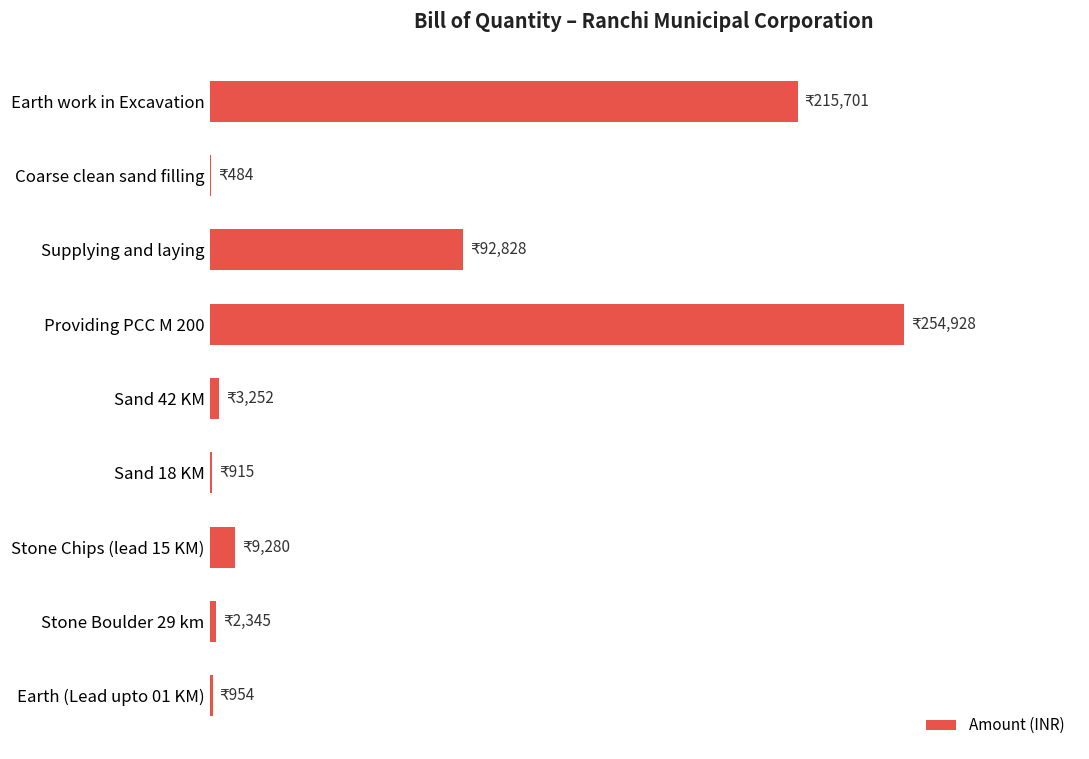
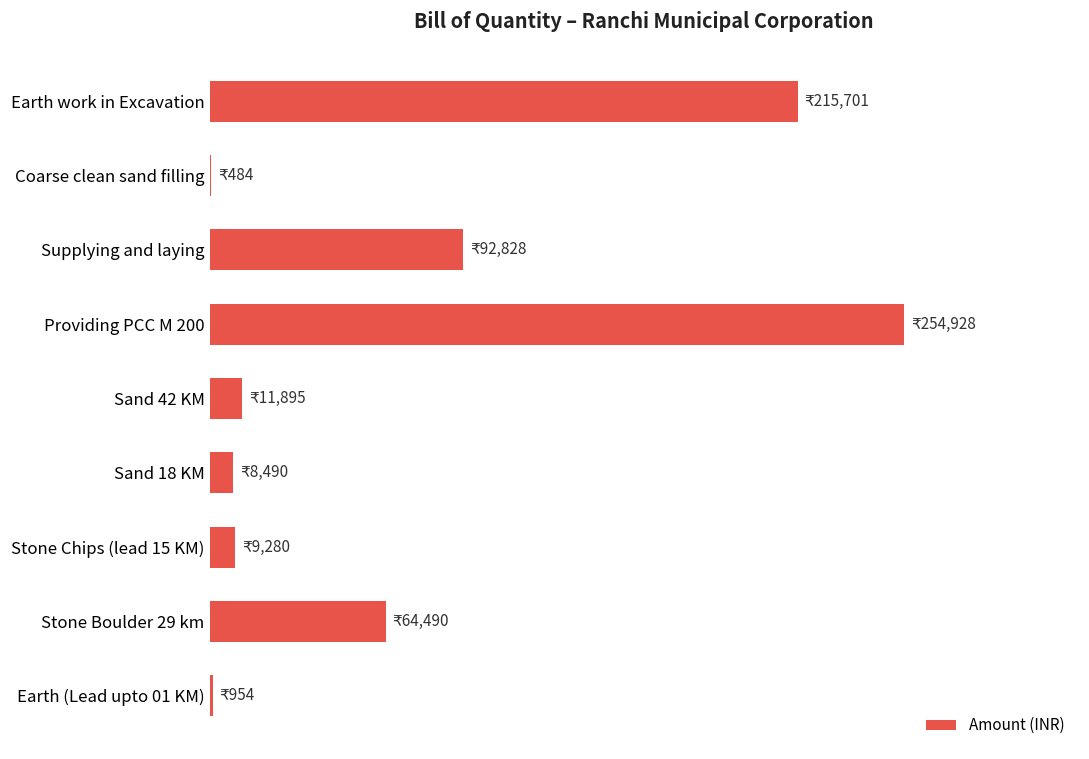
  {
    "Earth work in Excavation": "215,701",
    "Coarse clean sand filling": "484",
    "Supplying and laying": "92,828",
    "Providing PCC M 200": "254,928",
-   "Sand 42 KM": "3,252",
-   "Sand 18 KM": "915",
+   "Sand 42 KM": "11,895",
+   "Sand 18 KM": "8,490",
    "Stone Chips (lead 15 KM)": "9,280",
-   "Stone Boulder 29 km": "2,345",
+   "Stone Boulder 29 km": "64,490",
    "Earth (Lead upto 01 KM)": "954"
  }
